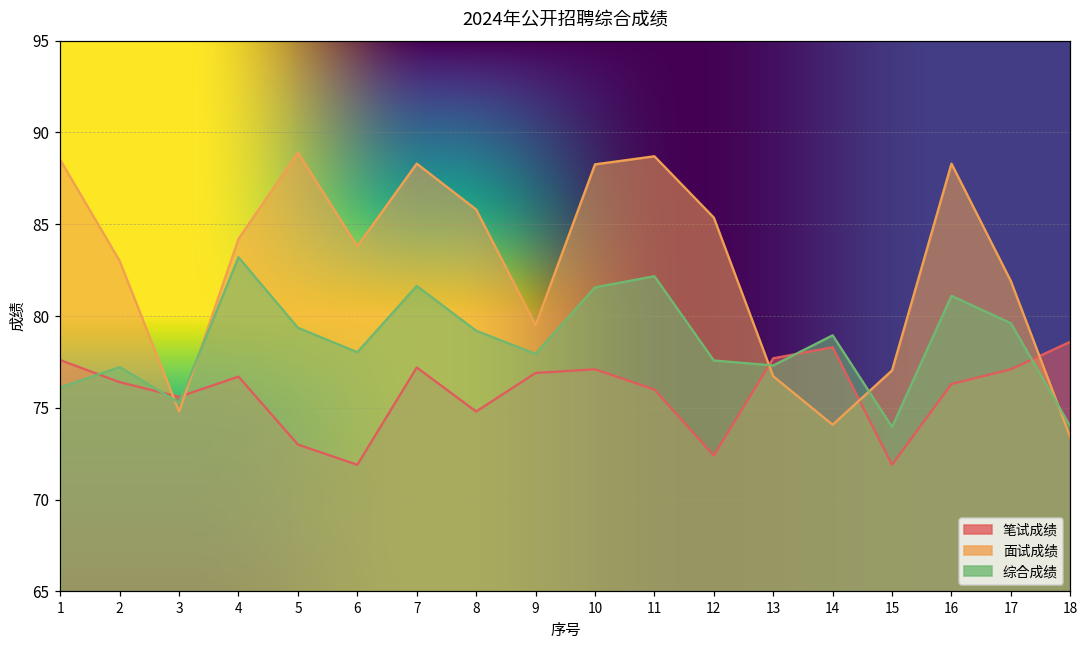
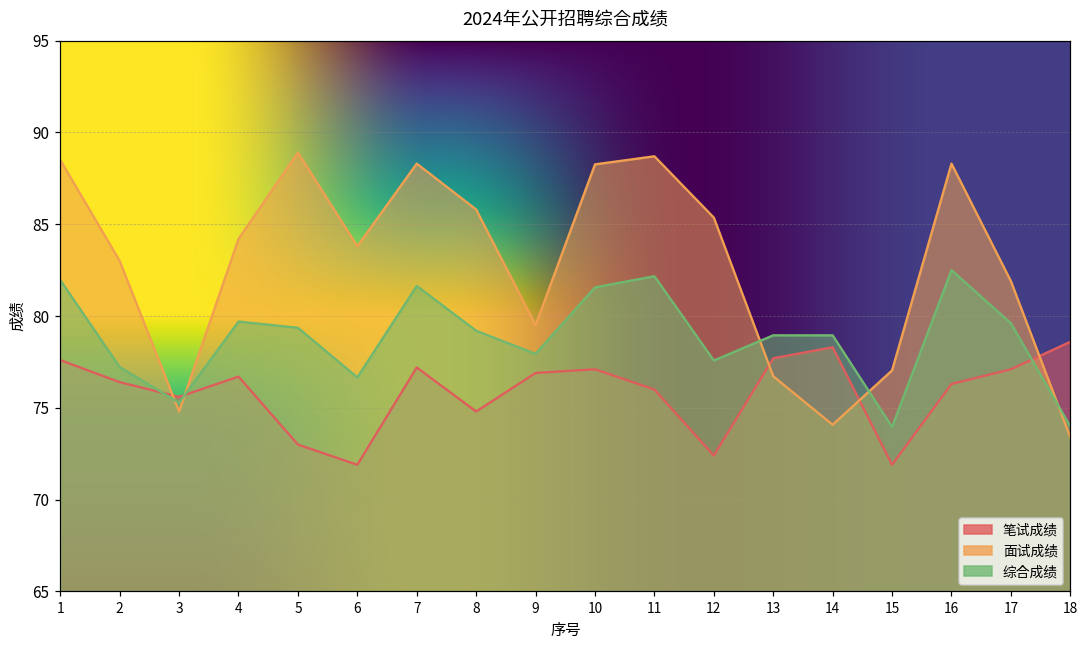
  {
    "综合成绩": {
-     "1": 76.1,
+     "1": 82.0,
      "2": 77.2,
      "3": 75.3,
-     "4": 83.2,
+     "4": 79.7,
      "5": 79.4,
-     "6": 78.0,
+     "6": 76.7,
      "7": 81.6,
      "8": 79.2,
      "9": 77.9,
      "10": 81.6,
      "11": 82.2,
      "12": 77.6,
-     "13": 77.3,
+     "13": 79.0,
      "14": 79.0,
      "15": 74.0,
-     "16": 81.1,
+     "16": 82.5,
      "17": 79.6,
      "18": 74.0
    }
  }
